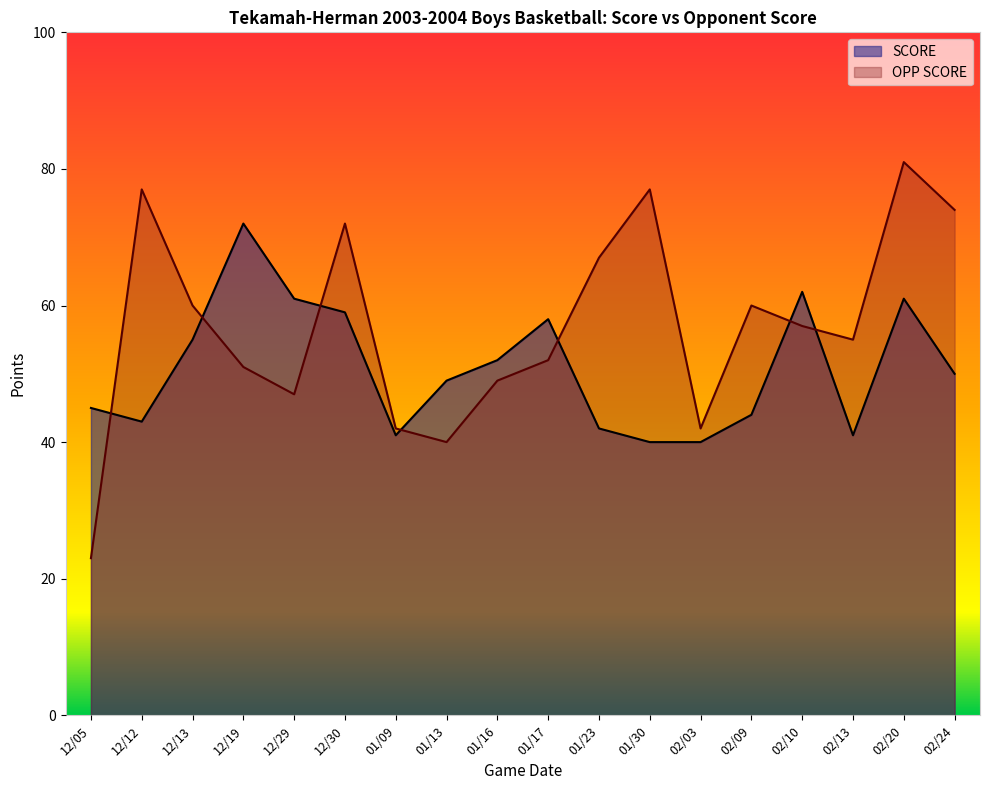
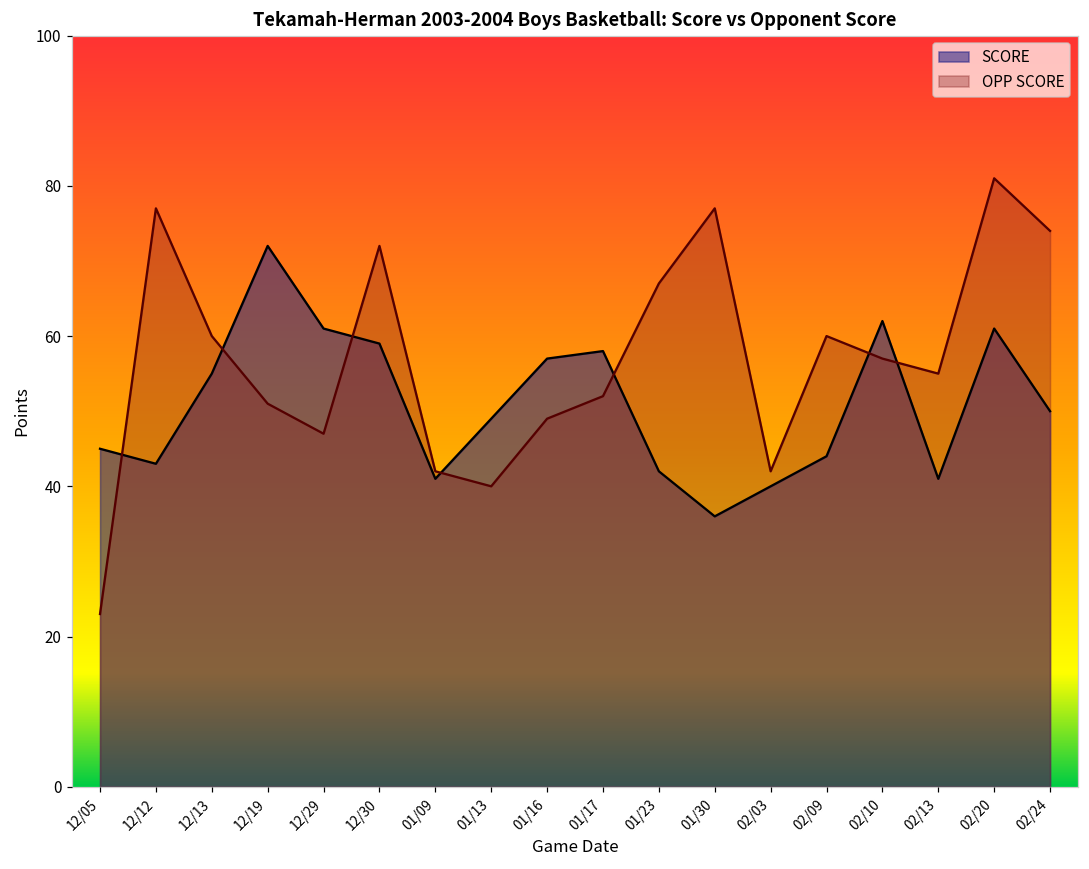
  {
    "SCORE": {
      "12/05": 45,
      "12/12": 43,
      "12/13": 55,
      "12/19": 72,
      "12/29": 61,
      "12/30": 59,
      "01/09": 41,
      "01/13": 49,
-     "01/16": 52,
+     "01/16": 57,
      "01/17": 58,
      "01/23": 42,
-     "01/30": 40,
+     "01/30": 36,
      "02/03": 40,
      "02/09": 44,
      "02/10": 62,
      "02/13": 41,
      "02/20": 61,
      "02/24": 50
    },
    "OPP SCORE": {
      "12/05": 23,
      "12/12": 77,
      "12/13": 60,
      "12/19": 51,
      "12/29": 47,
      "12/30": 72,
      "01/09": 42,
      "01/13": 40,
      "01/16": 49,
      "01/17": 52,
      "01/23": 67,
      "01/30": 77,
      "02/03": 42,
      "02/09": 60,
      "02/10": 57,
      "02/13": 55,
      "02/20": 81,
      "02/24": 74
    }
  }
